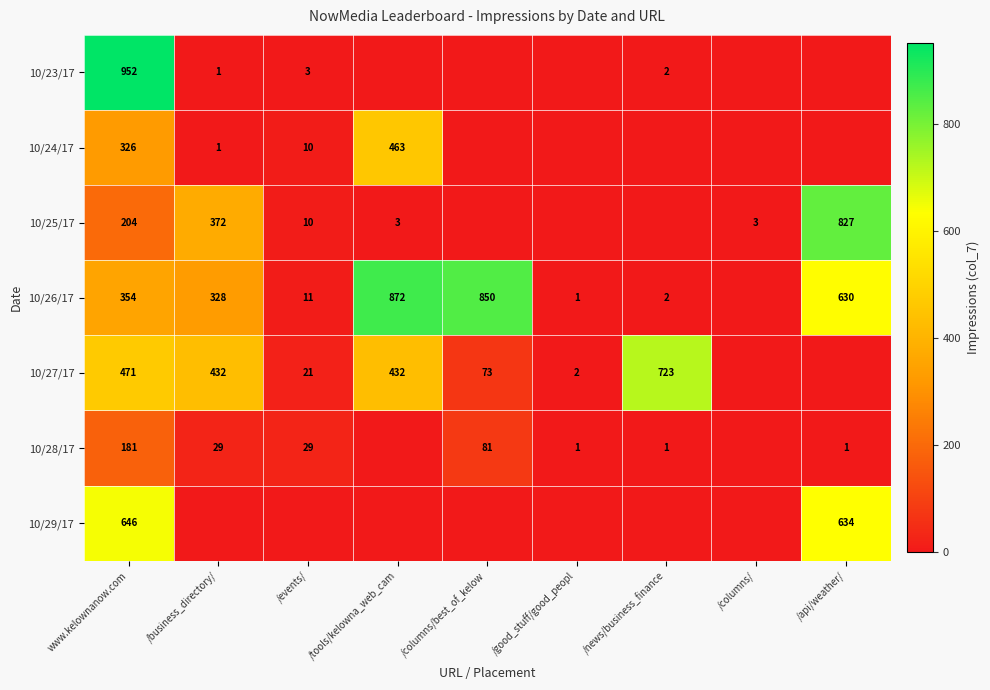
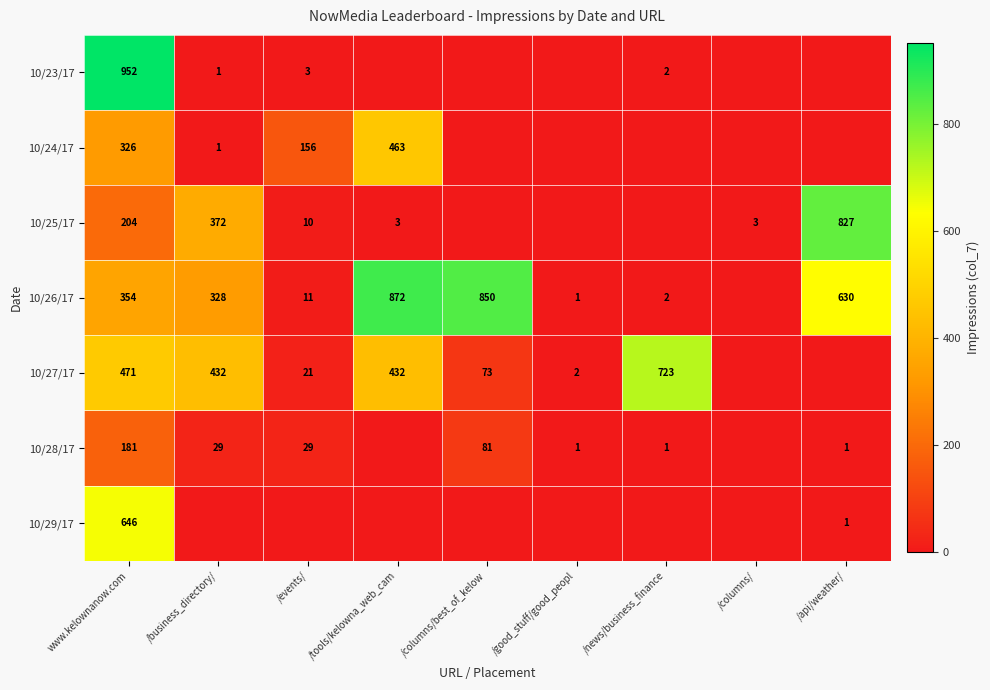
  {
    "10/23/17": {
      "www.kelownanow.com": 952,
      "/business_directory/": 1,
      "/events/": 3,
      "/news/business_finance": 2
    },
    "10/24/17": {
      "www.kelownanow.com": 326,
      "/business_directory/": 1,
-     "/events/": 10,
+     "/events/": 156,
      "/tools/kelowna_web_cam": 463
    },
    "10/25/17": {
      "www.kelownanow.com": 204,
      "/business_directory/": 372,
      "/events/": 10,
      "/tools/kelowna_web_cam": 3,
      "/columns/": 3,
      "/api/weather/": 827
    },
    "10/26/17": {
      "www.kelownanow.com": 354,
      "/business_directory/": 328,
      "/events/": 11,
      "/tools/kelowna_web_cam": 872,
      "/columns/best_of_kelow": 850,
      "/good_stuff/good_peopl": 1,
      "/news/business_finance": 2,
      "/api/weather/": 630
    },
    "10/27/17": {
      "www.kelownanow.com": 471,
      "/business_directory/": 432,
      "/events/": 21,
      "/tools/kelowna_web_cam": 432,
      "/columns/best_of_kelow": 73,
      "/good_stuff/good_peopl": 2,
      "/news/business_finance": 723
    },
    "10/28/17": {
      "www.kelownanow.com": 181,
      "/business_directory/": 29,
      "/events/": 29,
      "/columns/best_of_kelow": 81,
      "/good_stuff/good_peopl": 1,
      "/news/business_finance": 1,
      "/api/weather/": 1
    },
    "10/29/17": {
      "www.kelownanow.com": 646,
-     "/api/weather/": 634
+     "/api/weather/": 1
    }
  }
